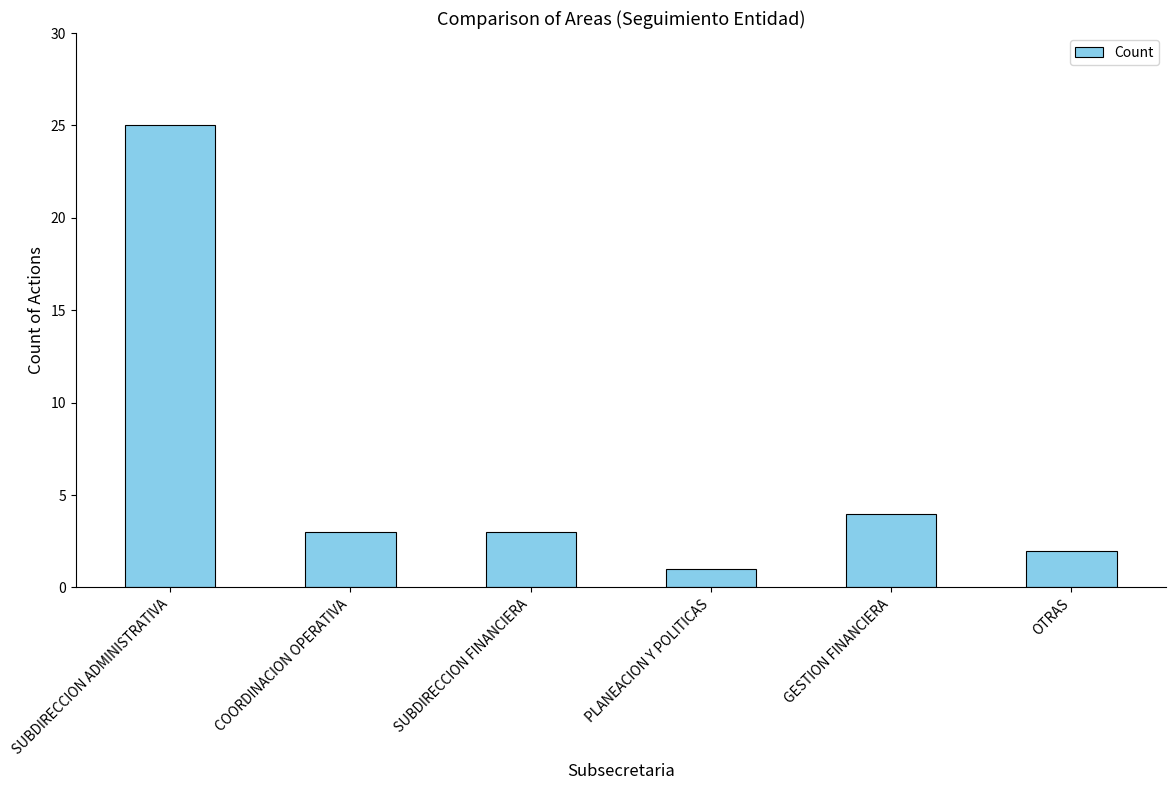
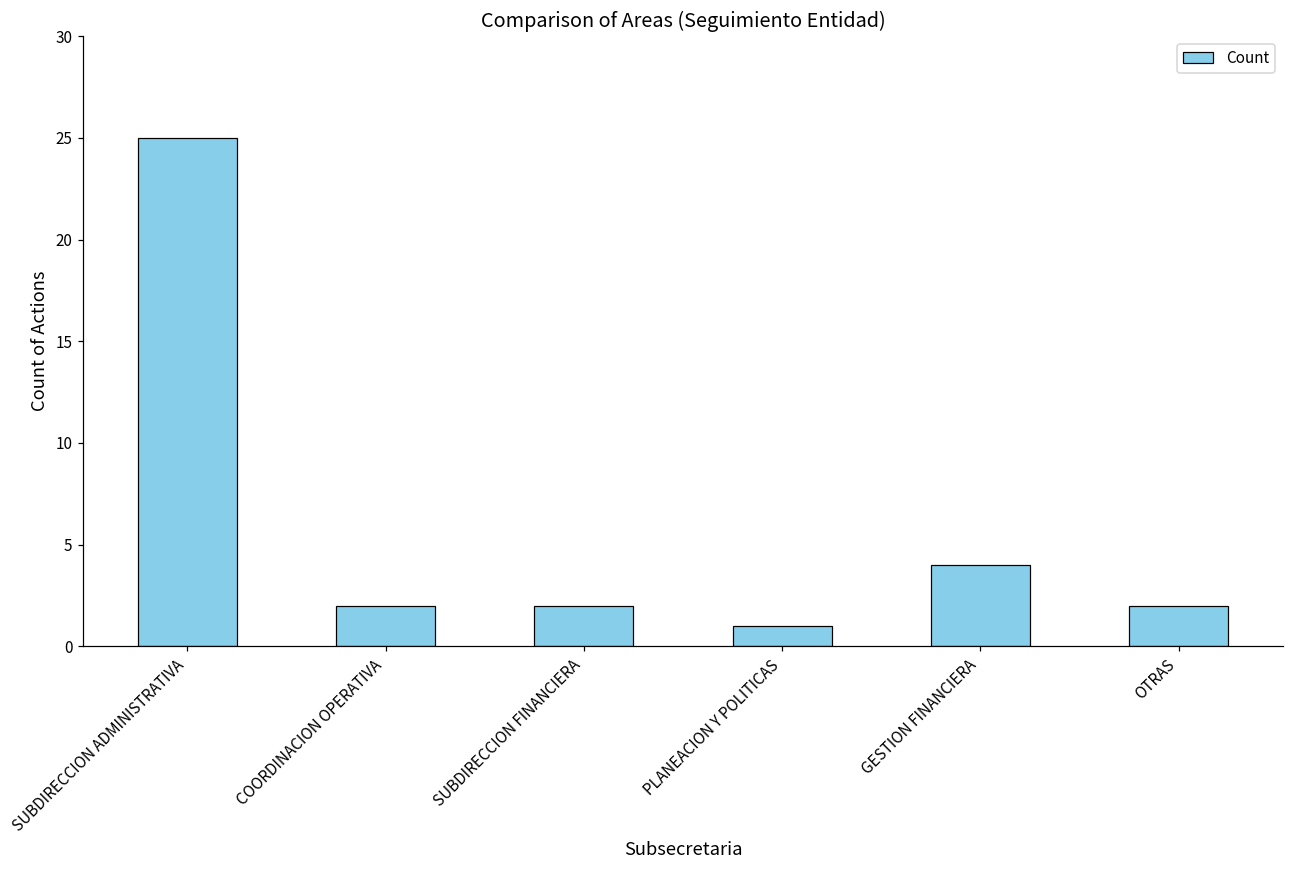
  {
    "SUBDIRECCION ADMINISTRATIVA": 25,
-   "COORDINACION OPERATIVA": 3,
-   "SUBDIRECCION FINANCIERA": 3,
+   "COORDINACION OPERATIVA": 2,
+   "SUBDIRECCION FINANCIERA": 2,
    "PLANEACION Y POLITICAS": 1,
    "GESTION FINANCIERA": 4,
    "OTRAS": 2
  }
